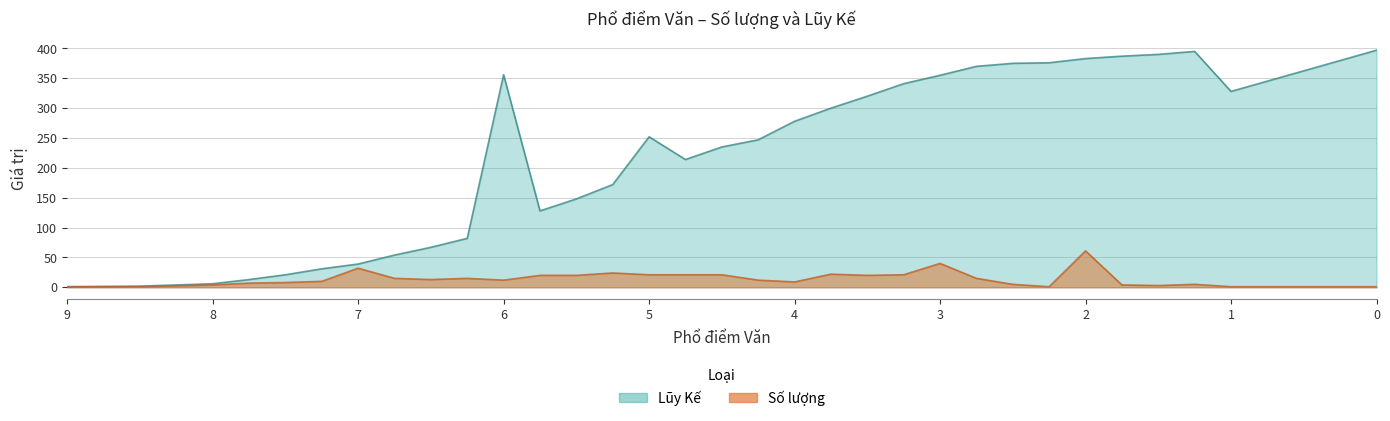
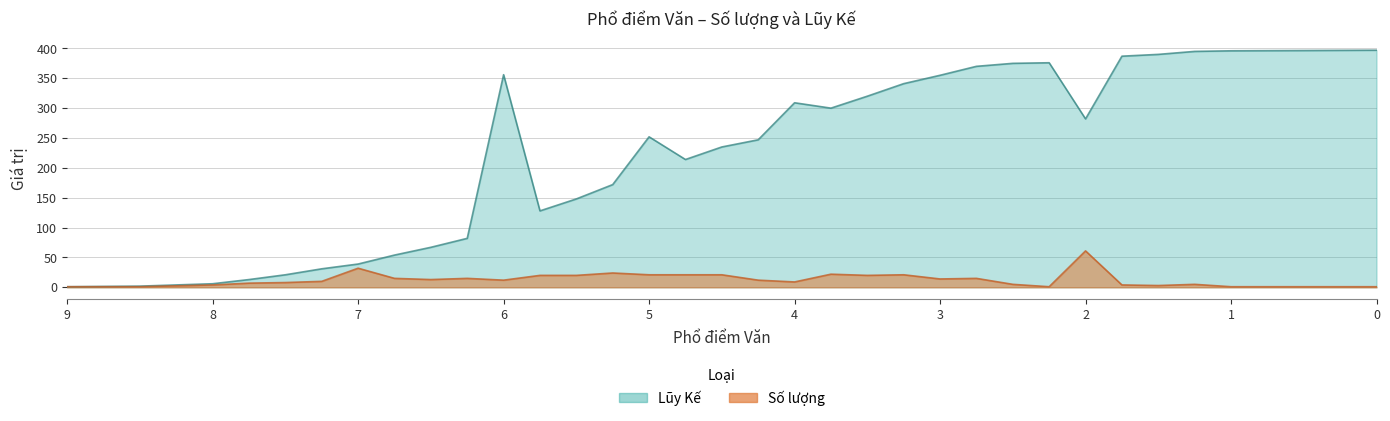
  {
    "Lũy Kế": {
      "7": 40,
      "6": 360,
      "5": 250,
-     "4": 280,
+     "4": 310,
      "3": 360,
-     "2": 380,
-     "1": 330,
+     "2": 280,
+     "1": 400,
      "0": 400
    },
    "Số lượng": {
      "7": 30,
      "6": 10,
      "5": 20,
      "4": 10,
-     "3": 40,
+     "3": 10,
      "2": 60,
      "1": 0,
      "0": 0
    }
  }
